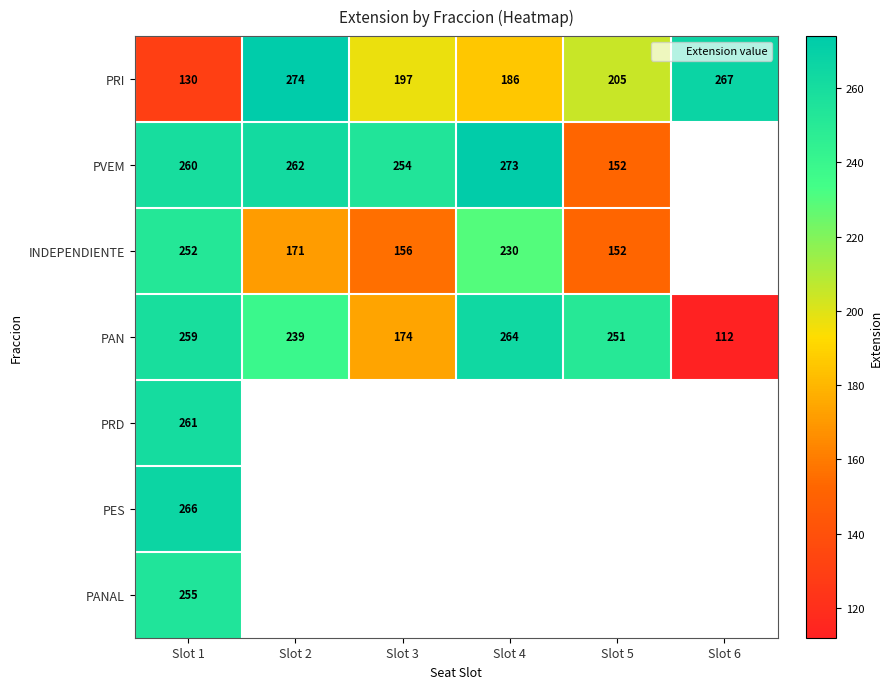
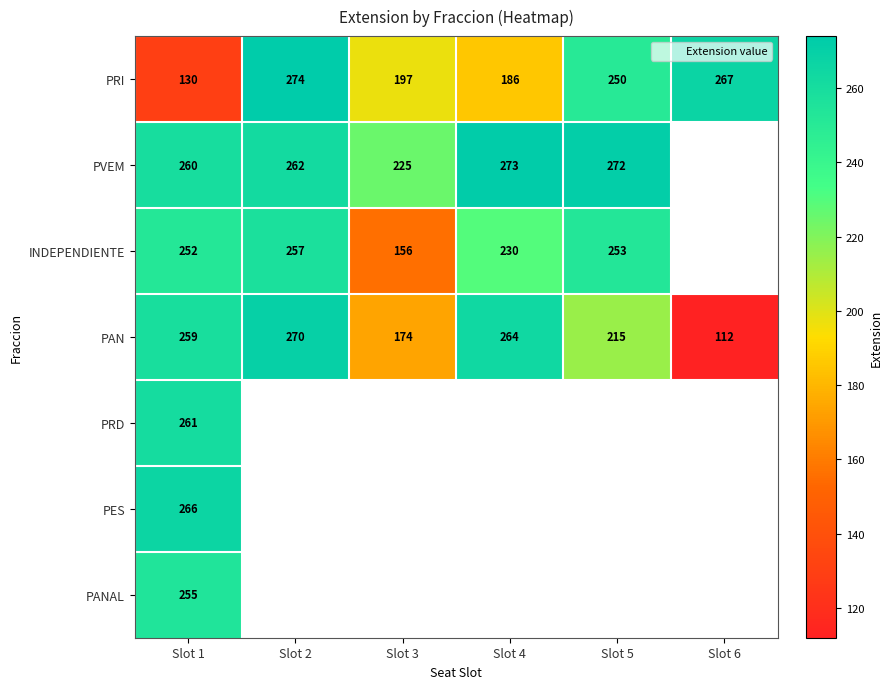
  {
    "PRI": {
      "Slot 1": 130,
      "Slot 2": 274,
      "Slot 3": 197,
      "Slot 4": 186,
-     "Slot 5": 205,
+     "Slot 5": 250,
      "Slot 6": 267
    },
    "PVEM": {
      "Slot 1": 260,
      "Slot 2": 262,
-     "Slot 3": 254,
+     "Slot 3": 225,
      "Slot 4": 273,
-     "Slot 5": 152
+     "Slot 5": 272
    },
    "INDEPENDIENTE": {
      "Slot 1": 252,
-     "Slot 2": 171,
+     "Slot 2": 257,
      "Slot 3": 156,
      "Slot 4": 230,
-     "Slot 5": 152
+     "Slot 5": 253
    },
    "PAN": {
      "Slot 1": 259,
-     "Slot 2": 239,
+     "Slot 2": 270,
      "Slot 3": 174,
      "Slot 4": 264,
-     "Slot 5": 251,
+     "Slot 5": 215,
      "Slot 6": 112
    },
    "PRD": {
      "Slot 1": 261
    },
    "PES": {
      "Slot 1": 266
    },
    "PANAL": {
      "Slot 1": 255
    }
  }
